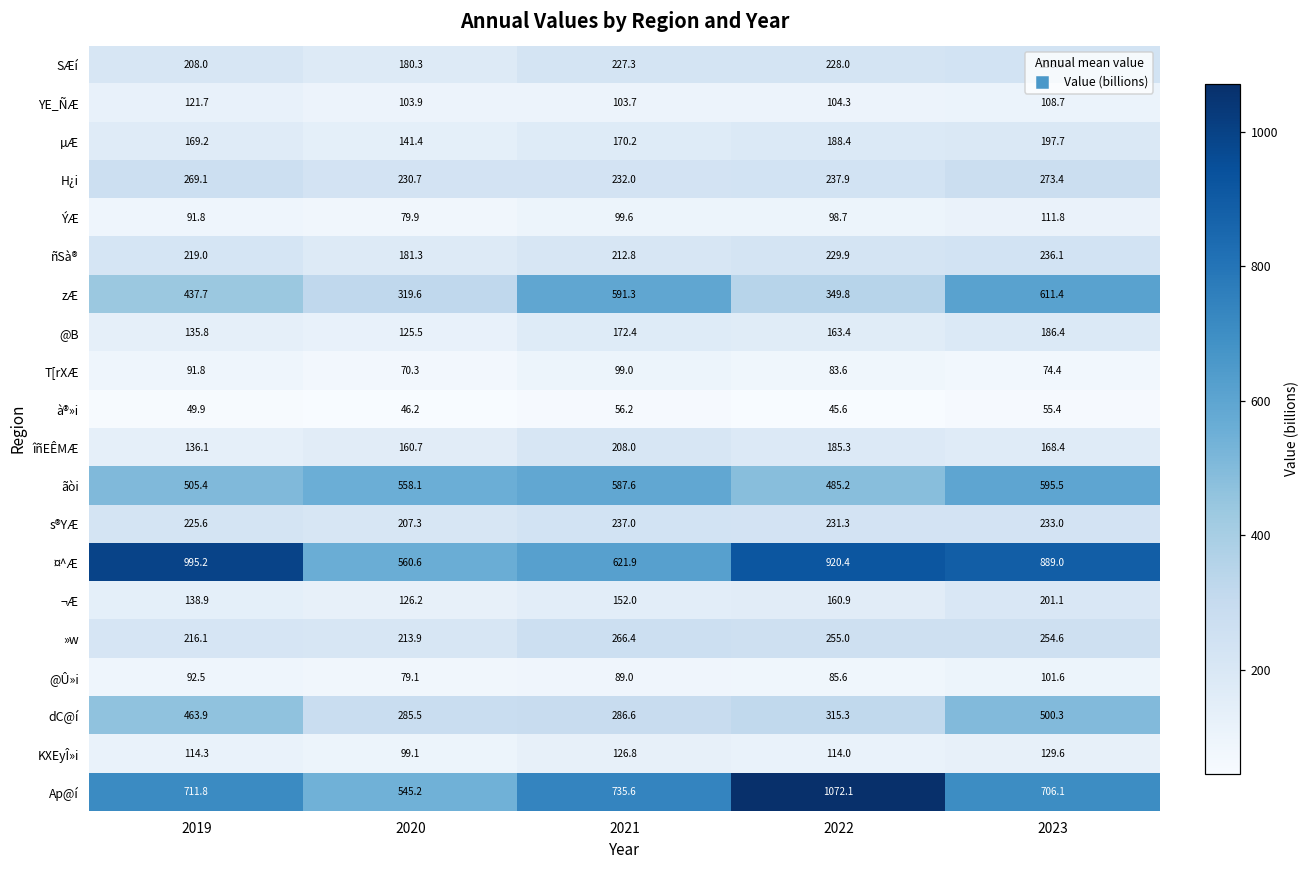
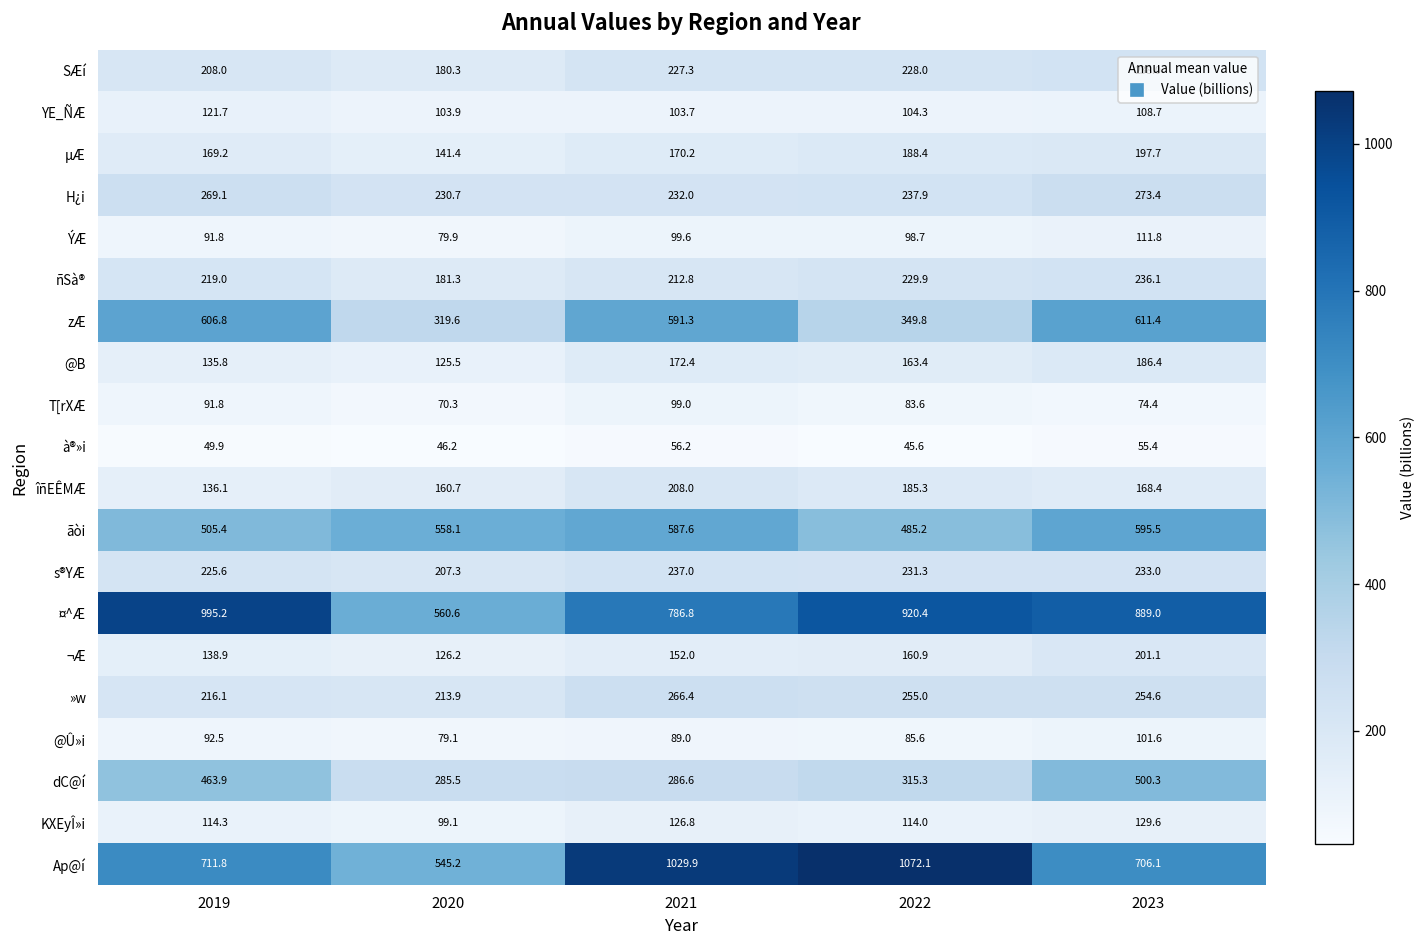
  {
    "SÆí": {
      "2019": 208.0,
      "2020": 180.3,
      "2021": 227.3,
      "2022": 228.0
    },
    "YE_ÑÆ": {
      "2019": 121.7,
      "2020": 103.9,
      "2021": 103.7,
      "2022": 104.3,
      "2023": 108.7
    },
    "µÆ": {
      "2019": 169.2,
      "2020": 141.4,
      "2021": 170.2,
      "2022": 188.4,
      "2023": 197.7
    },
    "H¿i": {
      "2019": 269.1,
      "2020": 230.7,
      "2021": 232.0,
      "2022": 237.9,
      "2023": 273.4
    },
    "ÝÆ": {
      "2019": 91.8,
      "2020": 79.9,
      "2021": 99.6,
      "2022": 98.7,
      "2023": 111.8
    },
    "ñSà®": {
      "2019": 219.0,
      "2020": 181.3,
      "2021": 212.8,
      "2022": 229.9,
      "2023": 236.1
    },
    "zÆ": {
-     "2019": 437.7,
+     "2019": 606.8,
      "2020": 319.6,
      "2021": 591.3,
      "2022": 349.8,
      "2023": 611.4
    },
    "@B": {
      "2019": 135.8,
      "2020": 125.5,
      "2021": 172.4,
      "2022": 163.4,
      "2023": 186.4
    },
    "T[rXÆ": {
      "2019": 91.8,
      "2020": 70.3,
      "2021": 99.0,
      "2022": 83.6,
      "2023": 74.4
    },
    "à®»i": {
      "2019": 49.9,
      "2020": 46.2,
      "2021": 56.2,
      "2022": 45.6,
      "2023": 55.4
    },
    "îñEÊMÆ": {
      "2019": 136.1,
      "2020": 160.7,
      "2021": 208.0,
      "2022": 185.3,
      "2023": 168.4
    },
    "ãòi": {
      "2019": 505.4,
      "2020": 558.1,
      "2021": 587.6,
      "2022": 485.2,
      "2023": 595.5
    },
    "s®YÆ": {
      "2019": 225.6,
      "2020": 207.3,
      "2021": 237.0,
      "2022": 231.3,
      "2023": 233.0
    },
    "¤^Æ": {
      "2019": 995.2,
      "2020": 560.6,
-     "2021": 621.9,
+     "2021": 786.8,
      "2022": 920.4,
      "2023": 889.0
    },
    "¬Æ": {
      "2019": 138.9,
      "2020": 126.2,
      "2021": 152.0,
      "2022": 160.9,
      "2023": 201.1
    },
    "»w": {
      "2019": 216.1,
      "2020": 213.9,
      "2021": 266.4,
      "2022": 255.0,
      "2023": 254.6
    },
    "@Û»i": {
      "2019": 92.5,
      "2020": 79.1,
      "2021": 89.0,
      "2022": 85.6,
      "2023": 101.6
    },
    "dC@í": {
      "2019": 463.9,
      "2020": 285.5,
      "2021": 286.6,
      "2022": 315.3,
      "2023": 500.3
    },
    "KXEyÎ»i": {
      "2019": 114.3,
      "2020": 99.1,
      "2021": 126.8,
      "2022": 114.0,
      "2023": 129.6
    },
    "Ap@í": {
      "2019": 711.8,
      "2020": 545.2,
-     "2021": 735.6,
+     "2021": 1029.9,
      "2022": 1072.1,
      "2023": 706.1
    }
  }
